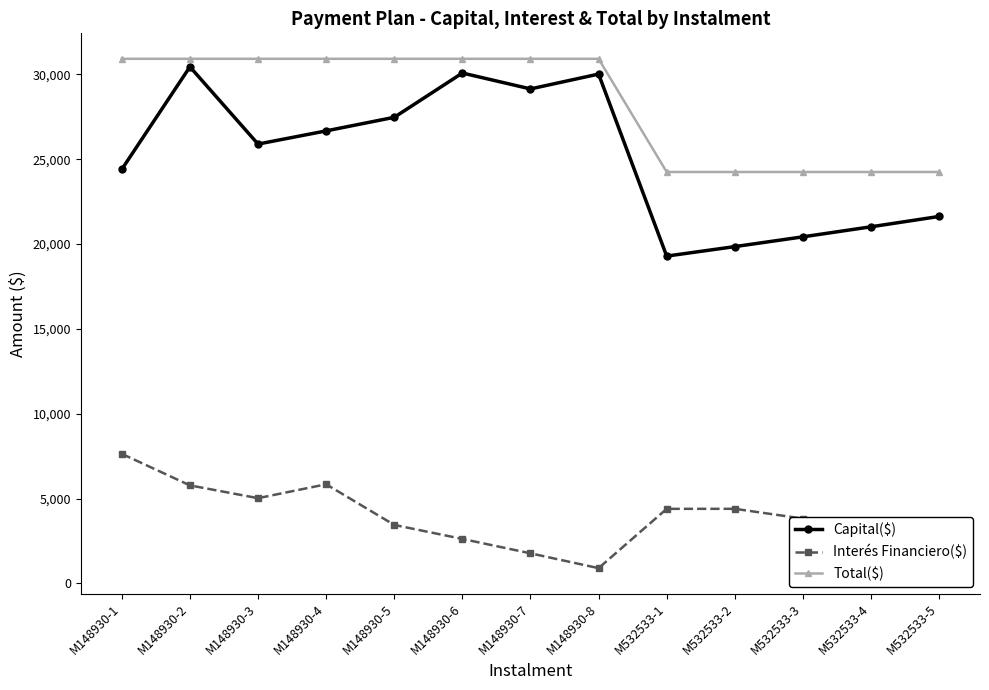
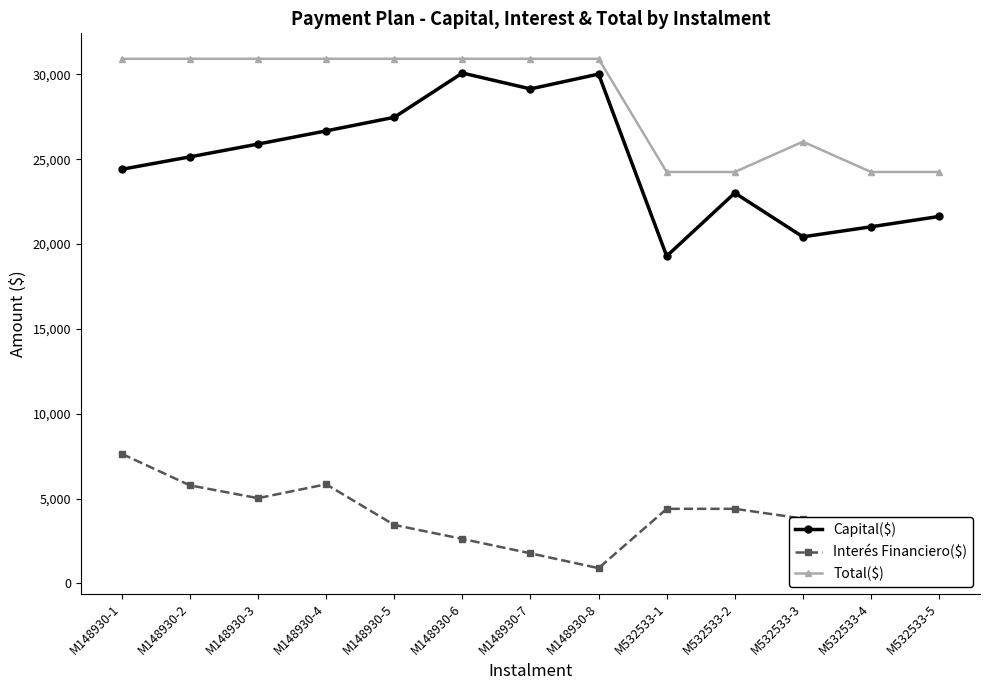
  {
    "Capital($)": {
      "M148930-1": "24,400",
-     "M148930-2": "30,400",
+     "M148930-2": "25,100",
      "M148930-3": "25,900",
      "M148930-4": "26,700",
      "M148930-5": "27,500",
      "M148930-6": "30,100",
      "M148930-7": "29,100",
      "M148930-8": "30,000",
      "M532533-1": "19,300",
-     "M532533-2": "19,800",
+     "M532533-2": "23,000",
      "M532533-3": "20,400",
      "M532533-4": "21,000",
      "M532533-5": "21,600"
    },
    "Interés Financiero($)": {
      "M148930-1": "7,600",
      "M148930-2": "5,800",
      "M148930-3": "5,000",
      "M148930-4": "5,800",
      "M148930-5": "3,400",
      "M148930-6": "2,600",
      "M148930-7": "1,800",
      "M148930-8": "900",
      "M532533-1": "4,400",
      "M532533-2": "4,400"
    },
    "Total($)": {
      "M148930-1": "30,900",
      "M148930-2": "30,900",
      "M148930-3": "30,900",
      "M148930-4": "30,900",
      "M148930-5": "30,900",
      "M148930-6": "30,900",
      "M148930-7": "30,900",
      "M148930-8": "30,900",
      "M532533-1": "24,200",
      "M532533-2": "24,200",
-     "M532533-3": "24,200",
+     "M532533-3": "26,000",
      "M532533-4": "24,200",
      "M532533-5": "24,200"
    }
  }
